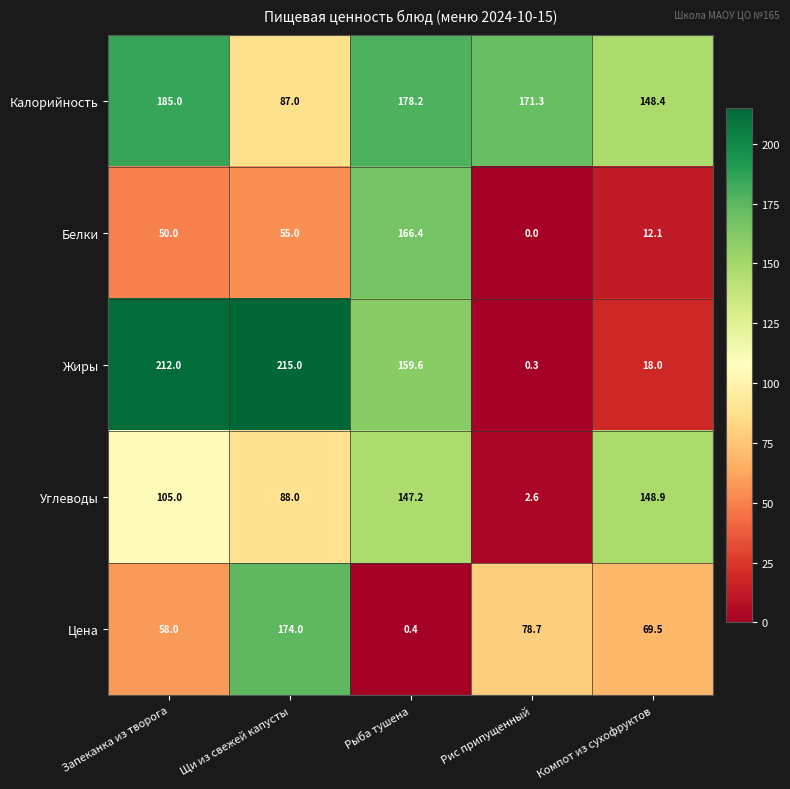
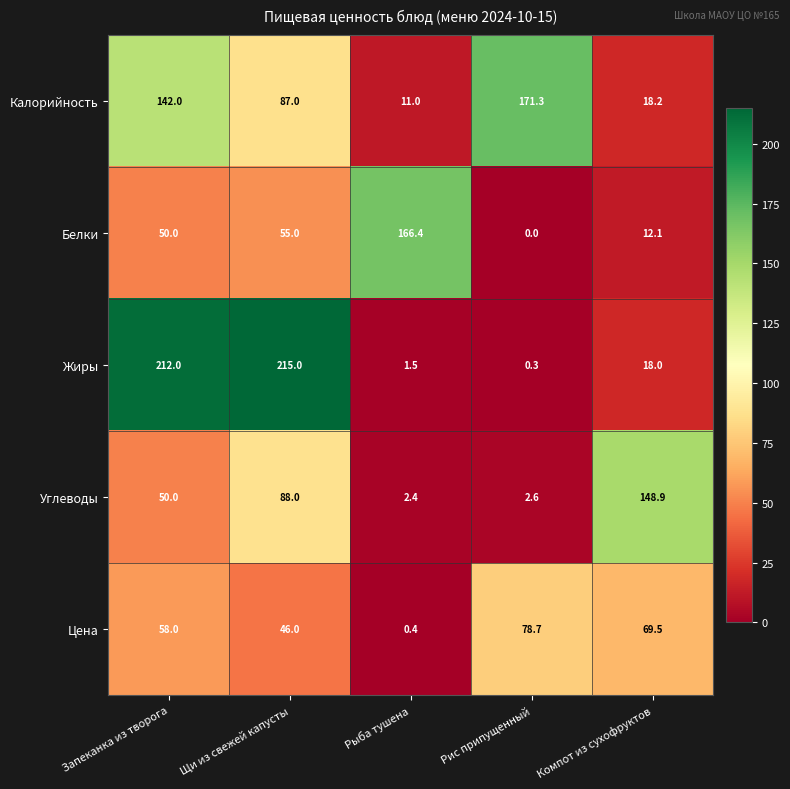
  {
    "Калорийность": {
-     "Запеканка из творога": 185.0,
+     "Запеканка из творога": 142.0,
      "Щи из свежей капусты": 87.0,
-     "Рыба тушена": 178.2,
+     "Рыба тушена": 11.0,
      "Рис припущенный": 171.3,
-     "Компот из сухофруктов": 148.4
+     "Компот из сухофруктов": 18.2
    },
    "Белки": {
      "Запеканка из творога": 50.0,
      "Щи из свежей капусты": 55.0,
      "Рыба тушена": 166.4,
      "Рис припущенный": 0.0,
      "Компот из сухофруктов": 12.1
    },
    "Жиры": {
      "Запеканка из творога": 212.0,
      "Щи из свежей капусты": 215.0,
-     "Рыба тушена": 159.6,
+     "Рыба тушена": 1.5,
      "Рис припущенный": 0.3,
      "Компот из сухофруктов": 18.0
    },
    "Углеводы": {
-     "Запеканка из творога": 105.0,
+     "Запеканка из творога": 50.0,
      "Щи из свежей капусты": 88.0,
-     "Рыба тушена": 147.2,
+     "Рыба тушена": 2.4,
      "Рис припущенный": 2.6,
      "Компот из сухофруктов": 148.9
    },
    "Цена": {
      "Запеканка из творога": 58.0,
-     "Щи из свежей капусты": 174.0,
+     "Щи из свежей капусты": 46.0,
      "Рыба тушена": 0.4,
      "Рис припущенный": 78.7,
      "Компот из сухофруктов": 69.5
    }
  }
